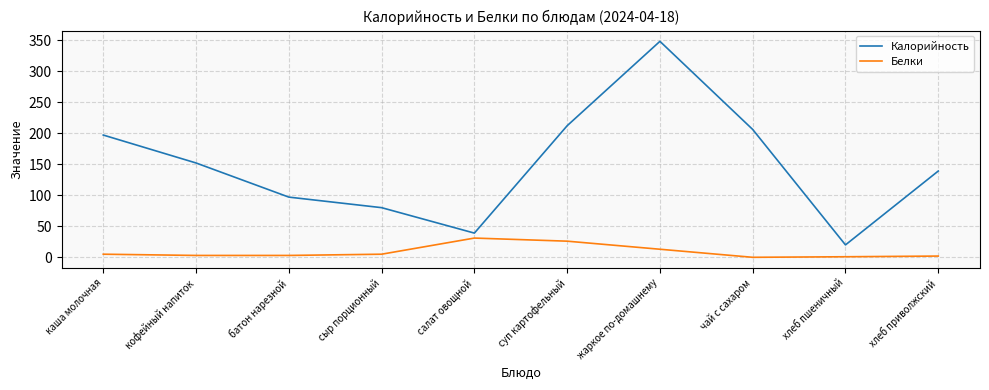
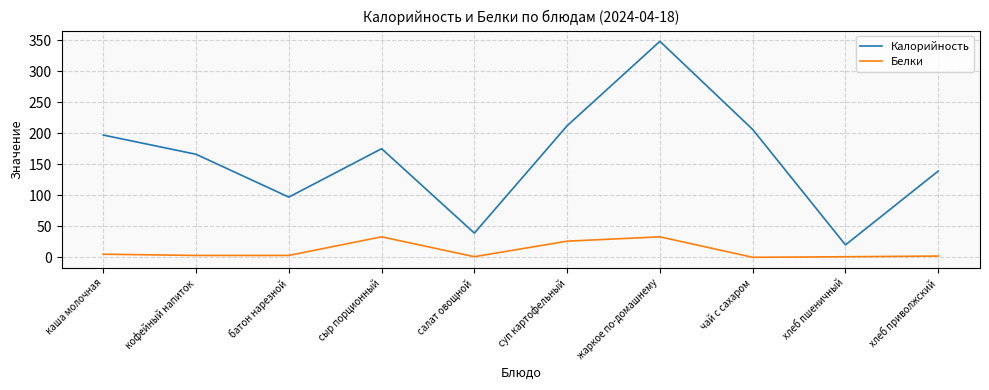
  {
    "Калорийность": {
      "каша молочная": 200,
-     "кофейный напиток": 150,
+     "кофейный напиток": 170,
      "батон нарезной": 100,
-     "сыр порционный": 80,
+     "сыр порционный": 180,
      "салат овощной": 40,
      "суп картофельный": 210,
      "жаркое по-домашнему": 350,
      "чай с сахаром": 210,
      "хлеб пшеничный": 20,
      "хлеб приволжский": 140
    },
    "Белки": {
      "каша молочная": 10,
      "кофейный напиток": 0,
      "батон нарезной": 0,
-     "сыр порционный": 10,
-     "салат овощной": 30,
+     "сыр порционный": 30,
+     "салат овощной": 0,
      "суп картофельный": 30,
-     "жаркое по-домашнему": 10,
+     "жаркое по-домашнему": 30,
      "чай с сахаром": 0,
      "хлеб пшеничный": 0,
      "хлеб приволжский": 0
    }
  }
